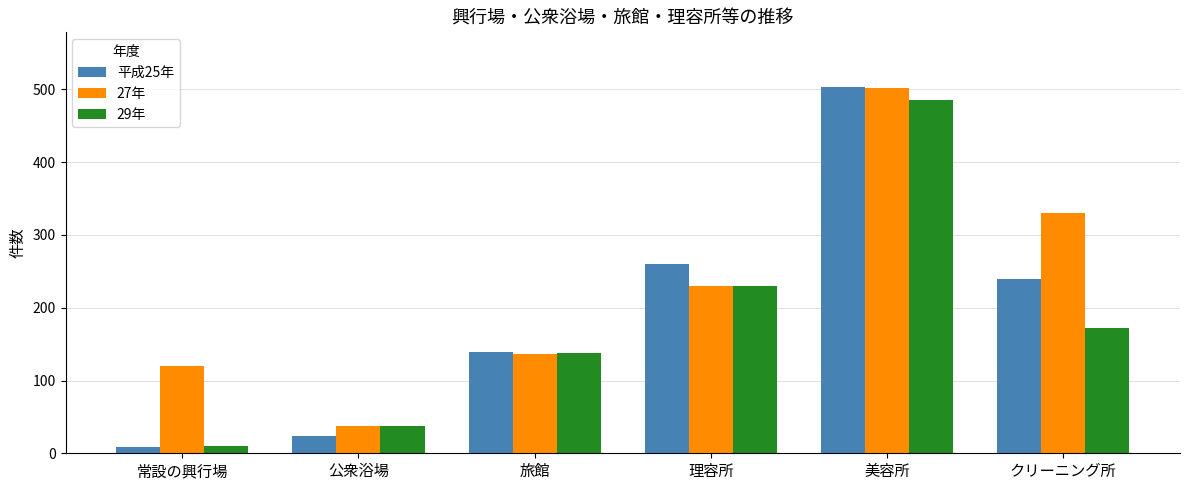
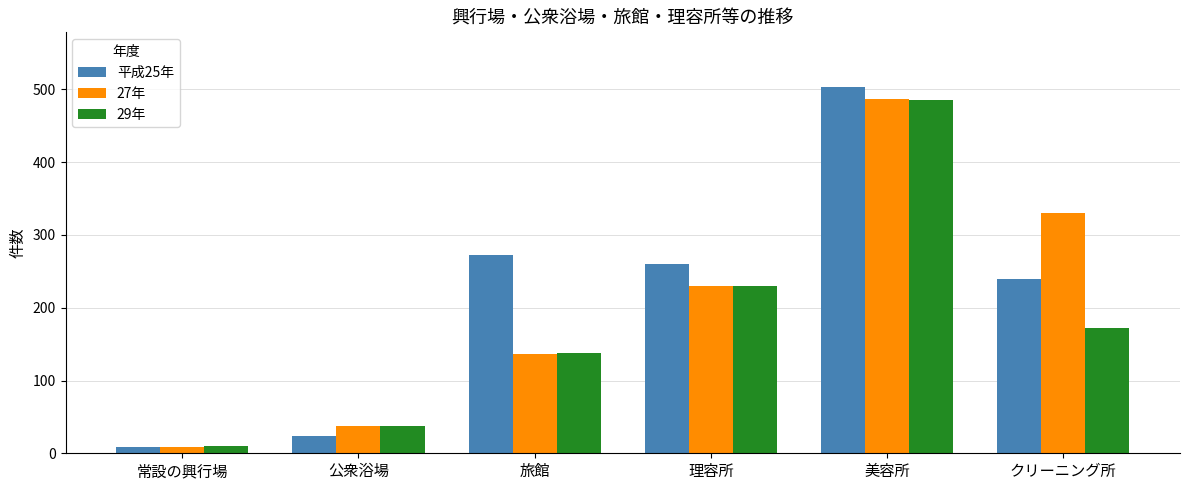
  {
    "平成25年": {
      "常設の興行場": 10,
      "公衆浴場": 20,
-     "旅館": 140,
+     "旅館": 270,
      "理容所": 260,
      "美容所": 500,
      "クリーニング所": 240
    },
    "27年": {
-     "常設の興行場": 120,
+     "常設の興行場": 10,
      "公衆浴場": 40,
      "旅館": 140,
      "理容所": 230,
-     "美容所": 500,
+     "美容所": 490,
      "クリーニング所": 330
    },
    "29年": {
      "常設の興行場": 10,
      "公衆浴場": 40,
      "旅館": 140,
      "理容所": 230,
      "美容所": 490,
      "クリーニング所": 170
    }
  }
